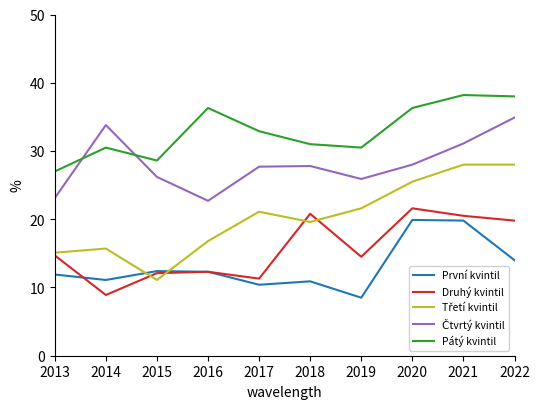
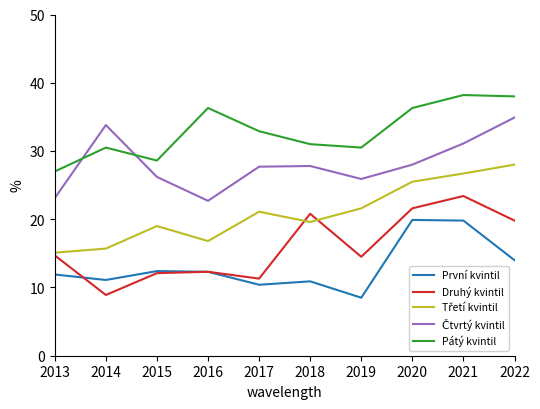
  {
    "První kvintil": {
      "2013": 12,
      "2014": 11,
      "2017": 10,
      "2018": 11,
      "2019": 9,
      "2020": 20,
      "2021": 20,
      "2022": 14
    },
    "Druhý kvintil": {
      "2013": 15,
      "2014": 9,
      "2017": 11,
      "2018": 21,
      "2019": 15,
      "2020": 22,
-     "2021": 21,
+     "2021": 23,
      "2022": 20
    },
    "Třetí kvintil": {
      "2013": 15,
      "2014": 16,
-     "2015": 11,
+     "2015": 19,
      "2016": 17,
      "2017": 21,
      "2018": 20,
      "2019": 22,
      "2020": 26,
-     "2021": 28,
+     "2021": 27,
      "2022": 28
    },
    "Čtvrtý kvintil": {
      "2013": 23,
      "2014": 34,
      "2015": 26,
      "2016": 23,
      "2017": 28,
      "2018": 28,
      "2019": 26,
      "2020": 28,
      "2021": 31,
      "2022": 35
    },
    "Pátý kvintil": {
      "2013": 27,
      "2014": 31,
      "2015": 29,
      "2016": 36,
      "2017": 33,
      "2018": 31,
      "2019": 31,
      "2020": 36,
      "2021": 38,
      "2022": 38
    }
  }
